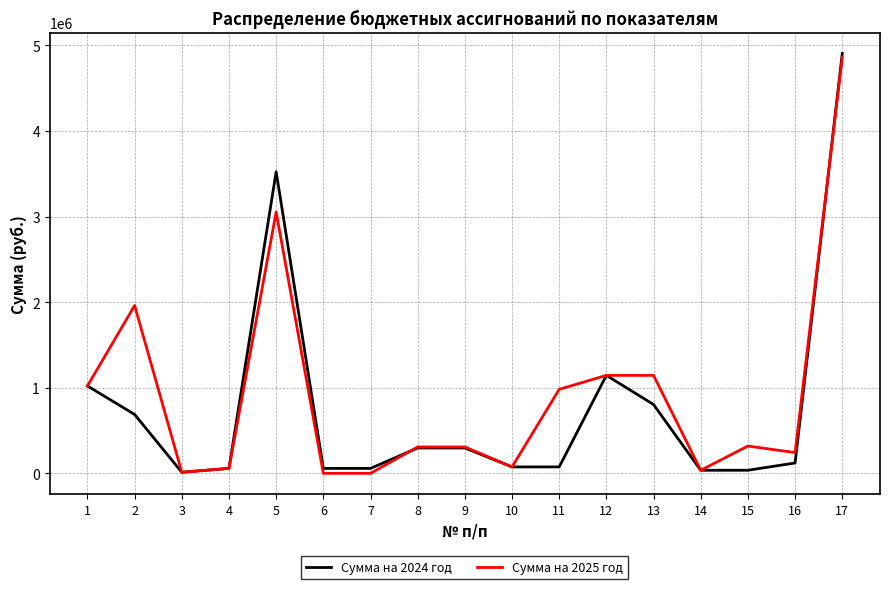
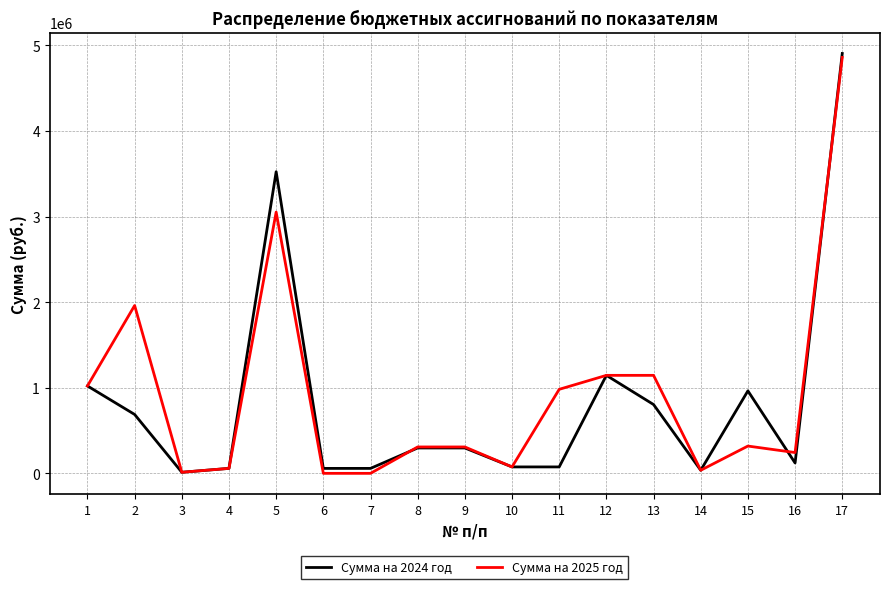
  {
    "Сумма на 2024 год": {
      "2": 700000,
      "5": 3500000,
      "6": 100000,
      "7": 100000,
      "11": 100000,
      "13": 800000,
-     "15": 0,
+     "15": 1000000,
      "16": 100000,
      "17": 4900000
    },
    "Сумма на 2025 год": {
      "2": 2000000,
      "5": 3100000,
      "6": 0,
      "7": 0,
      "11": 1000000,
      "13": 1100000,
      "15": 300000,
      "16": 200000,
      "17": 4900000
    }
  }
